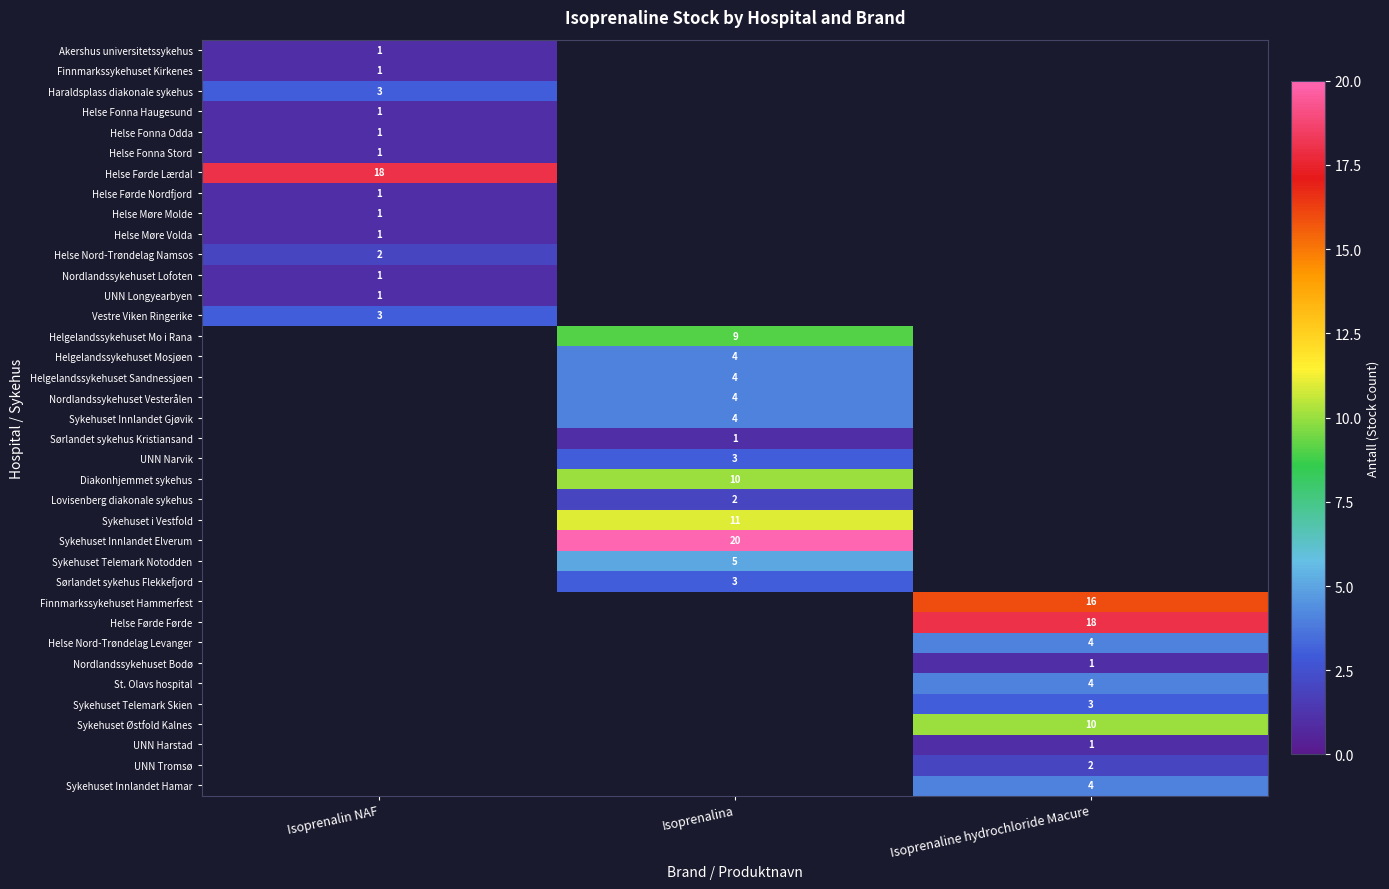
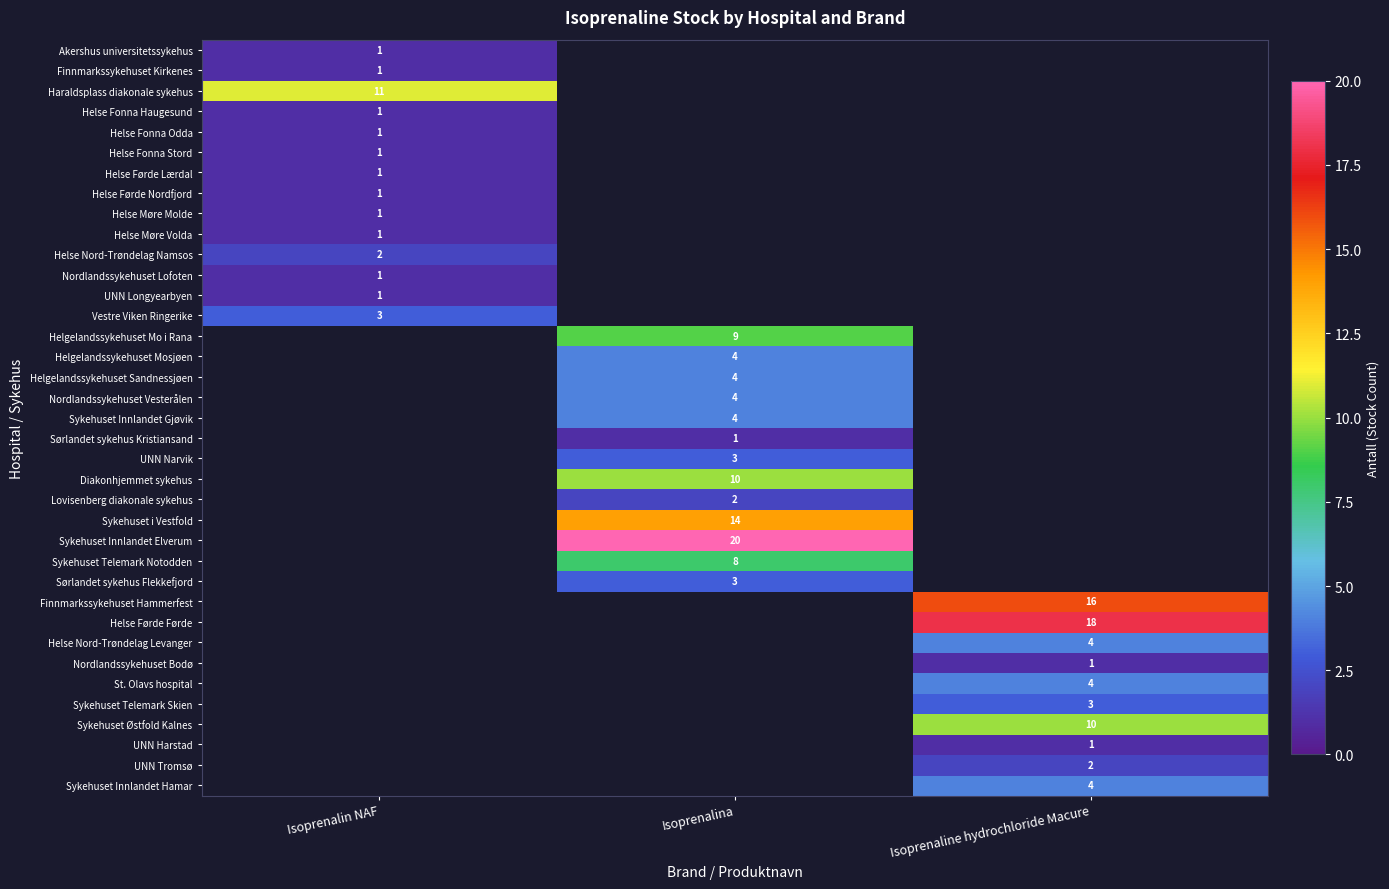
  {
    "Akershus universitetssykehus": {
      "Isoprenalin NAF": 1
    },
    "Finnmarkssykehuset Kirkenes": {
      "Isoprenalin NAF": 1
    },
    "Haraldsplass diakonale sykehus": {
-     "Isoprenalin NAF": 3
+     "Isoprenalin NAF": 11
    },
    "Helse Fonna Haugesund": {
      "Isoprenalin NAF": 1
    },
    "Helse Fonna Odda": {
      "Isoprenalin NAF": 1
    },
    "Helse Fonna Stord": {
      "Isoprenalin NAF": 1
    },
    "Helse Førde Lærdal": {
-     "Isoprenalin NAF": 18
+     "Isoprenalin NAF": 1
    },
    "Helse Førde Nordfjord": {
      "Isoprenalin NAF": 1
    },
    "Helse Møre Molde": {
      "Isoprenalin NAF": 1
    },
    "Helse Møre Volda": {
      "Isoprenalin NAF": 1
    },
    "Helse Nord-Trøndelag Namsos": {
      "Isoprenalin NAF": 2
    },
    "Nordlandssykehuset Lofoten": {
      "Isoprenalin NAF": 1
    },
    "UNN Longyearbyen": {
      "Isoprenalin NAF": 1
    },
    "Vestre Viken Ringerike": {
      "Isoprenalin NAF": 3
    },
    "Helgelandssykehuset Mo i Rana": {
      "Isoprenalina": 9
    },
    "Helgelandssykehuset Mosjøen": {
      "Isoprenalina": 4
    },
    "Helgelandssykehuset Sandnessjøen": {
      "Isoprenalina": 4
    },
    "Nordlandssykehuset Vesterålen": {
      "Isoprenalina": 4
    },
    "Sykehuset Innlandet Gjøvik": {
      "Isoprenalina": 4
    },
    "Sørlandet sykehus Kristiansand": {
      "Isoprenalina": 1
    },
    "UNN Narvik": {
      "Isoprenalina": 3
    },
    "Diakonhjemmet sykehus": {
      "Isoprenalina": 10
    },
    "Lovisenberg diakonale sykehus": {
      "Isoprenalina": 2
    },
    "Sykehuset i Vestfold": {
-     "Isoprenalina": 11
+     "Isoprenalina": 14
    },
    "Sykehuset Innlandet Elverum": {
      "Isoprenalina": 20
    },
    "Sykehuset Telemark Notodden": {
-     "Isoprenalina": 5
+     "Isoprenalina": 8
    },
    "Sørlandet sykehus Flekkefjord": {
      "Isoprenalina": 3
    },
    "Finnmarkssykehuset Hammerfest": {
      "Isoprenaline hydrochloride Macure": 16
    },
    "Helse Førde Førde": {
      "Isoprenaline hydrochloride Macure": 18
    },
    "Helse Nord-Trøndelag Levanger": {
      "Isoprenaline hydrochloride Macure": 4
    },
    "Nordlandssykehuset Bodø": {
      "Isoprenaline hydrochloride Macure": 1
    },
    "St. Olavs hospital": {
      "Isoprenaline hydrochloride Macure": 4
    },
    "Sykehuset Telemark Skien": {
      "Isoprenaline hydrochloride Macure": 3
    },
    "Sykehuset Østfold Kalnes": {
      "Isoprenaline hydrochloride Macure": 10
    },
    "UNN Harstad": {
      "Isoprenaline hydrochloride Macure": 1
    },
    "UNN Tromsø": {
      "Isoprenaline hydrochloride Macure": 2
    },
    "Sykehuset Innlandet Hamar": {
      "Isoprenaline hydrochloride Macure": 4
    }
  }
